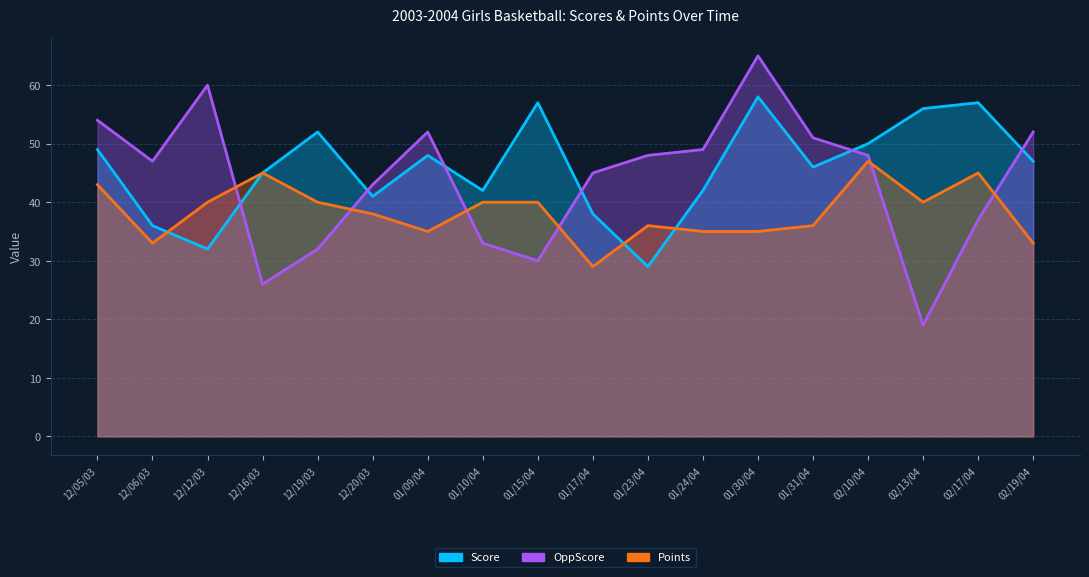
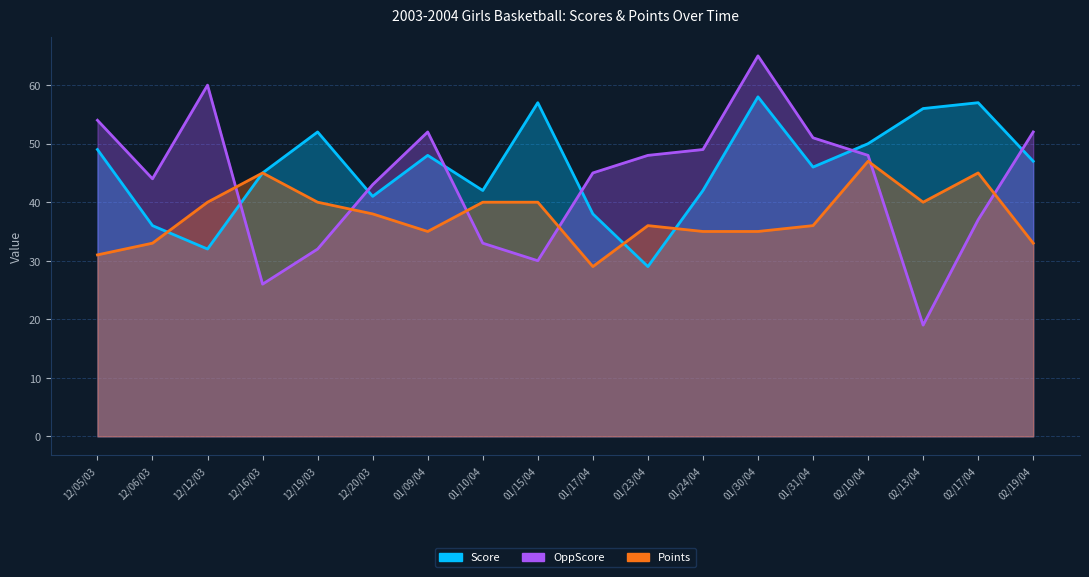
  {
    "Score": {
      "12/05/03": 49,
      "12/06/03": 36,
      "12/12/03": 32,
      "12/19/03": 52,
      "12/20/03": 41,
      "01/09/04": 48,
      "01/10/04": 42,
      "01/15/04": 57,
      "01/17/04": 38,
      "01/23/04": 29,
      "01/24/04": 42,
      "01/30/04": 58,
      "01/31/04": 46,
      "02/10/04": 50,
      "02/13/04": 56,
      "02/17/04": 57,
      "02/19/04": 47
    },
    "OppScore": {
      "12/05/03": 54,
-     "12/06/03": 47,
+     "12/06/03": 44,
      "12/12/03": 60,
      "12/16/03": 26,
      "12/19/03": 32,
      "12/20/03": 43,
      "01/09/04": 52,
      "01/10/04": 33,
      "01/15/04": 30,
      "01/17/04": 45,
      "01/23/04": 48,
      "01/24/04": 49,
      "01/30/04": 65,
      "01/31/04": 51,
      "02/10/04": 48,
      "02/13/04": 19,
      "02/17/04": 37,
      "02/19/04": 52
    },
    "Points": {
-     "12/05/03": 43,
+     "12/05/03": 31,
      "12/06/03": 33,
      "12/12/03": 40,
      "12/19/03": 40,
      "12/20/03": 38,
      "01/09/04": 35,
      "01/10/04": 40,
      "01/15/04": 40,
      "01/17/04": 29,
      "01/23/04": 36,
      "01/24/04": 35,
      "01/30/04": 35,
      "01/31/04": 36,
      "02/10/04": 47,
      "02/13/04": 40,
      "02/17/04": 45,
      "02/19/04": 33
    }
  }
